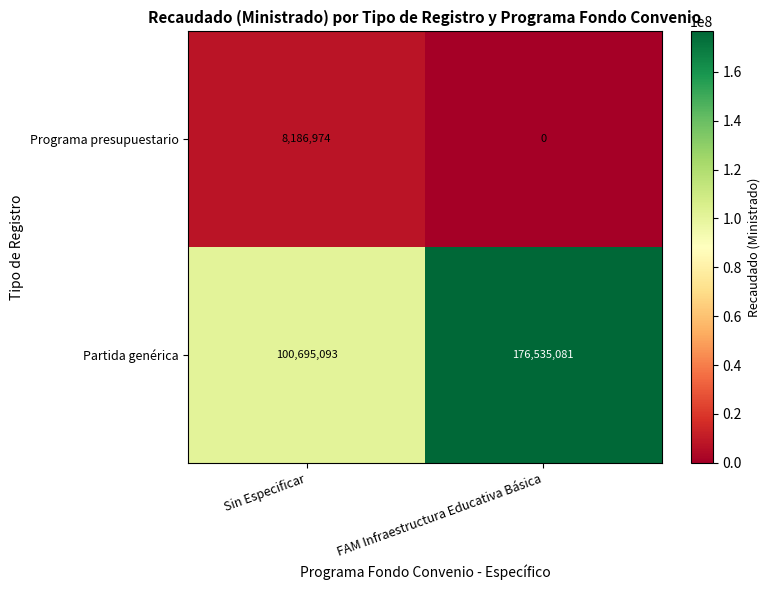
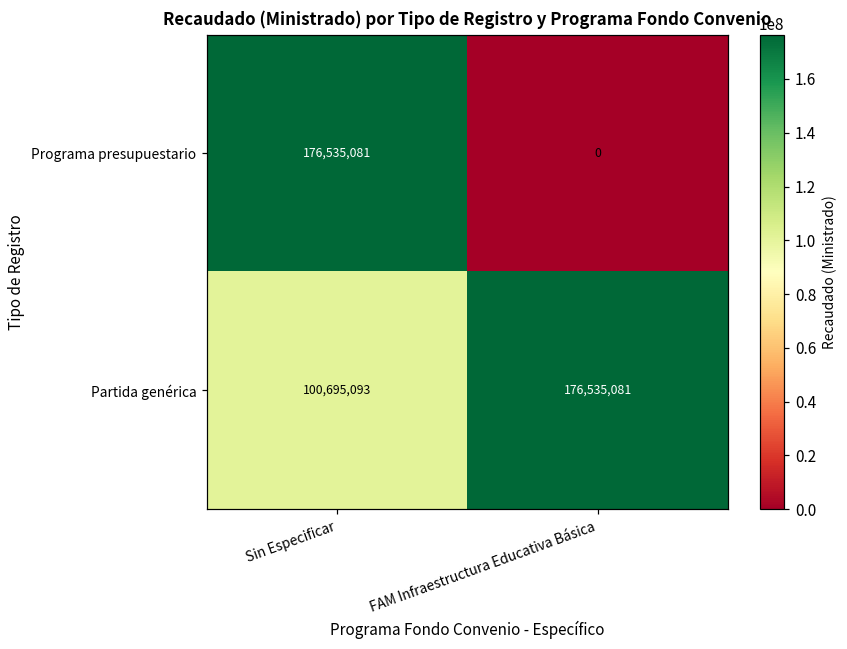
  {
    "Programa presupuestario": {
-     "Sin Especificar": "8,186,974",
+     "Sin Especificar": "176,535,081",
      "FAM Infraestructura Educativa Básica": "0"
    },
    "Partida genérica": {
      "Sin Especificar": "100,695,093",
      "FAM Infraestructura Educativa Básica": "176,535,081"
    }
  }
